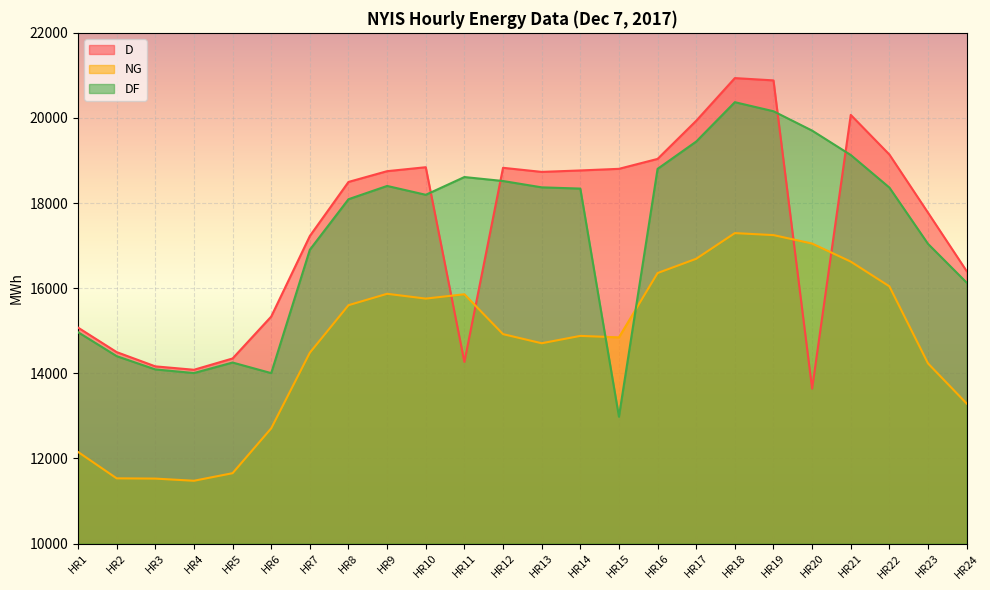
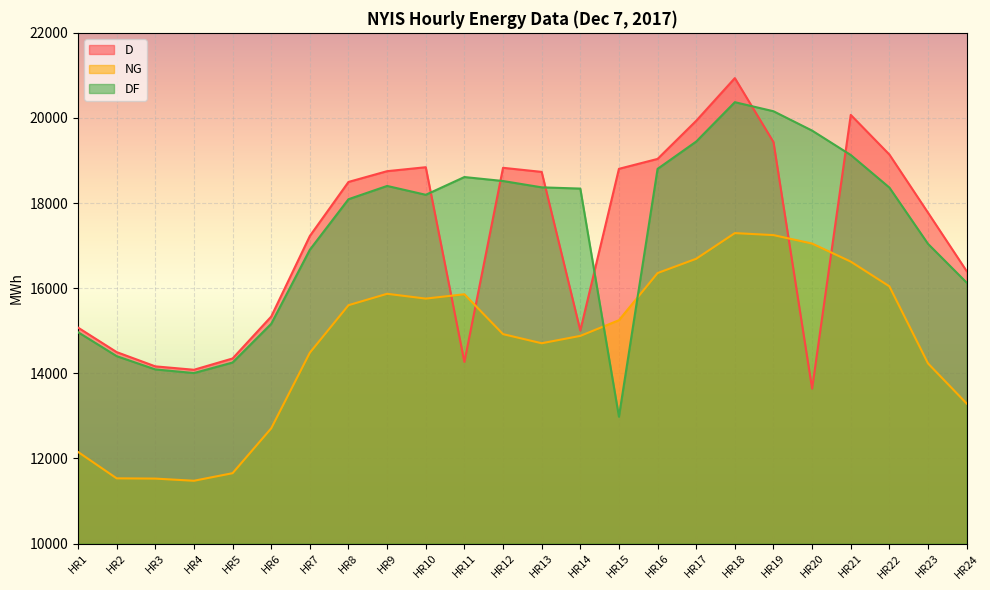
  {
    "D": {
      "HR1": 15100,
      "HR2": 14500,
      "HR3": 14200,
      "HR4": 14100,
      "HR5": 14300,
      "HR6": 15300,
      "HR7": 17200,
      "HR8": 18500,
      "HR9": 18800,
      "HR10": 18800,
      "HR11": 14300,
      "HR12": 18800,
      "HR13": 18700,
-     "HR14": 18800,
+     "HR14": 15000,
      "HR15": 18800,
      "HR16": 19000,
      "HR17": 19900,
      "HR18": 20900,
-     "HR19": 20900,
+     "HR19": 19400,
      "HR20": 13600,
      "HR21": 20100,
      "HR22": 19100,
      "HR23": 17800,
      "HR24": 16400
    },
    "NG": {
      "HR1": 12200,
      "HR2": 11500,
      "HR3": 11500,
      "HR4": 11500,
      "HR5": 11700,
      "HR6": 12700,
      "HR7": 14500,
      "HR8": 15600,
      "HR9": 15900,
      "HR10": 15800,
      "HR11": 15900,
      "HR12": 14900,
      "HR13": 14700,
      "HR14": 14900,
-     "HR15": 14800,
+     "HR15": 15200,
      "HR16": 16400,
      "HR17": 16700,
      "HR18": 17300,
      "HR19": 17200,
      "HR20": 17000,
      "HR21": 16600,
      "HR22": 16000,
      "HR23": 14200,
      "HR24": 13300
    },
    "DF": {
      "HR1": 15000,
      "HR2": 14400,
      "HR3": 14100,
      "HR4": 14000,
      "HR5": 14300,
-     "HR6": 14000,
+     "HR6": 15200,
      "HR7": 16900,
      "HR8": 18100,
      "HR9": 18400,
      "HR10": 18200,
      "HR11": 18600,
      "HR12": 18500,
      "HR13": 18400,
      "HR14": 18300,
      "HR15": 13000,
      "HR16": 18800,
      "HR17": 19400,
      "HR18": 20400,
      "HR19": 20200,
      "HR20": 19700,
      "HR21": 19100,
      "HR22": 18400,
      "HR23": 17000,
      "HR24": 16100
    }
  }
